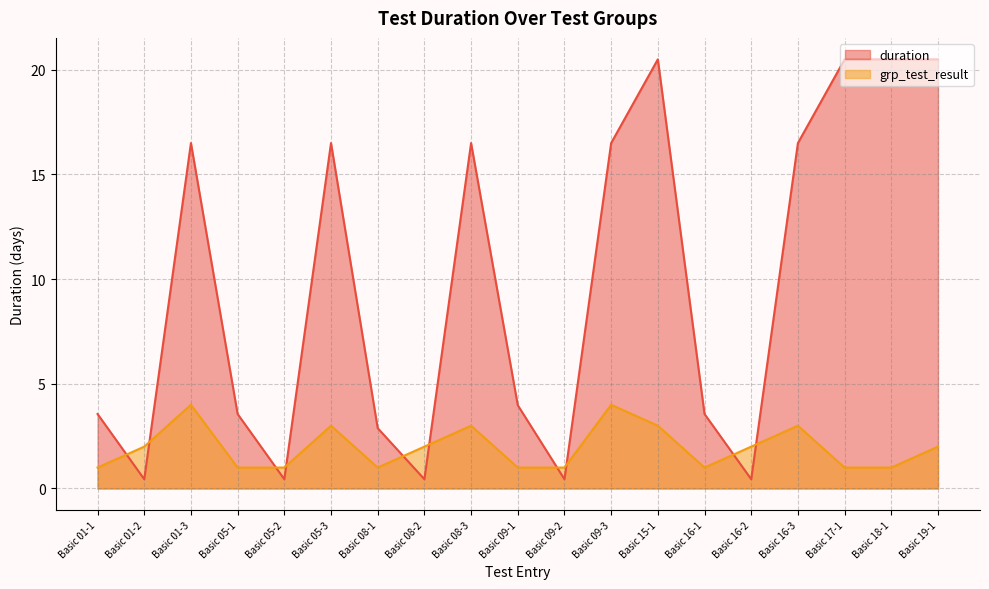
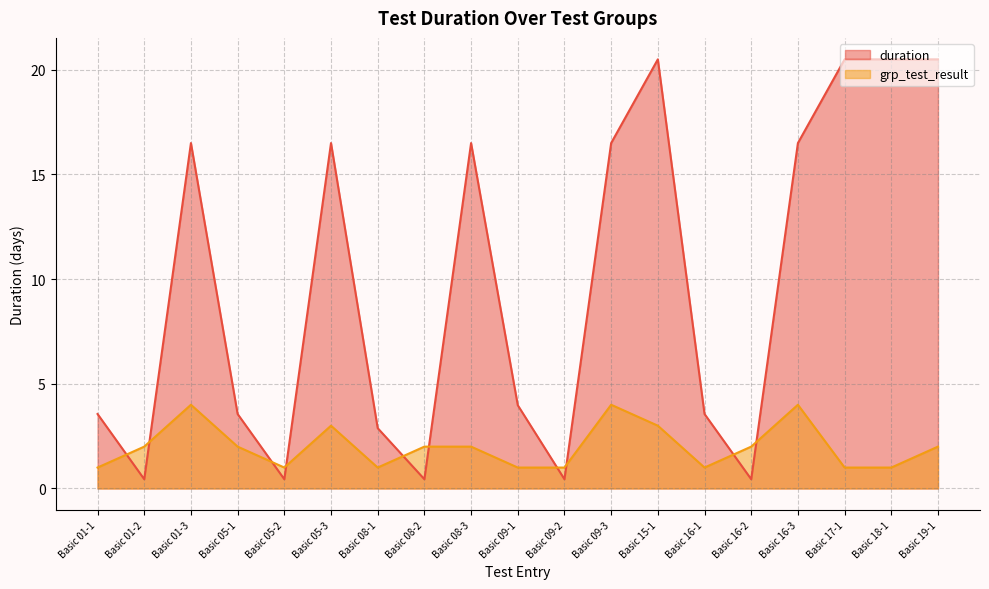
  {
    "duration": {
      "Basic 01-1": 3.6,
      "Basic 01-2": 0.4,
      "Basic 01-3": 16.5,
      "Basic 05-1": 3.6,
      "Basic 05-2": 0.4,
      "Basic 05-3": 16.5,
      "Basic 08-1": 3,
      "Basic 08-2": 0.4,
      "Basic 08-3": 16.5,
      "Basic 09-1": 4,
      "Basic 09-2": 0.4,
      "Basic 09-3": 16.5,
      "Basic 15-1": 20.5,
      "Basic 16-1": 3.6,
      "Basic 16-2": 0.4,
      "Basic 16-3": 16.5
    },
    "grp_test_result": {
      "Basic 01-1": 1,
      "Basic 01-2": 2,
      "Basic 01-3": 4,
-     "Basic 05-1": 1,
+     "Basic 05-1": 2,
      "Basic 05-2": 1,
      "Basic 05-3": 3,
      "Basic 08-1": 1,
      "Basic 08-2": 2,
-     "Basic 08-3": 3,
+     "Basic 08-3": 2,
      "Basic 09-1": 1,
      "Basic 09-2": 1,
      "Basic 09-3": 4,
      "Basic 15-1": 3,
      "Basic 16-1": 1,
      "Basic 16-2": 2,
-     "Basic 16-3": 3,
+     "Basic 16-3": 4,
      "Basic 17-1": 1,
      "Basic 18-1": 1,
      "Basic 19-1": 2
    }
  }
